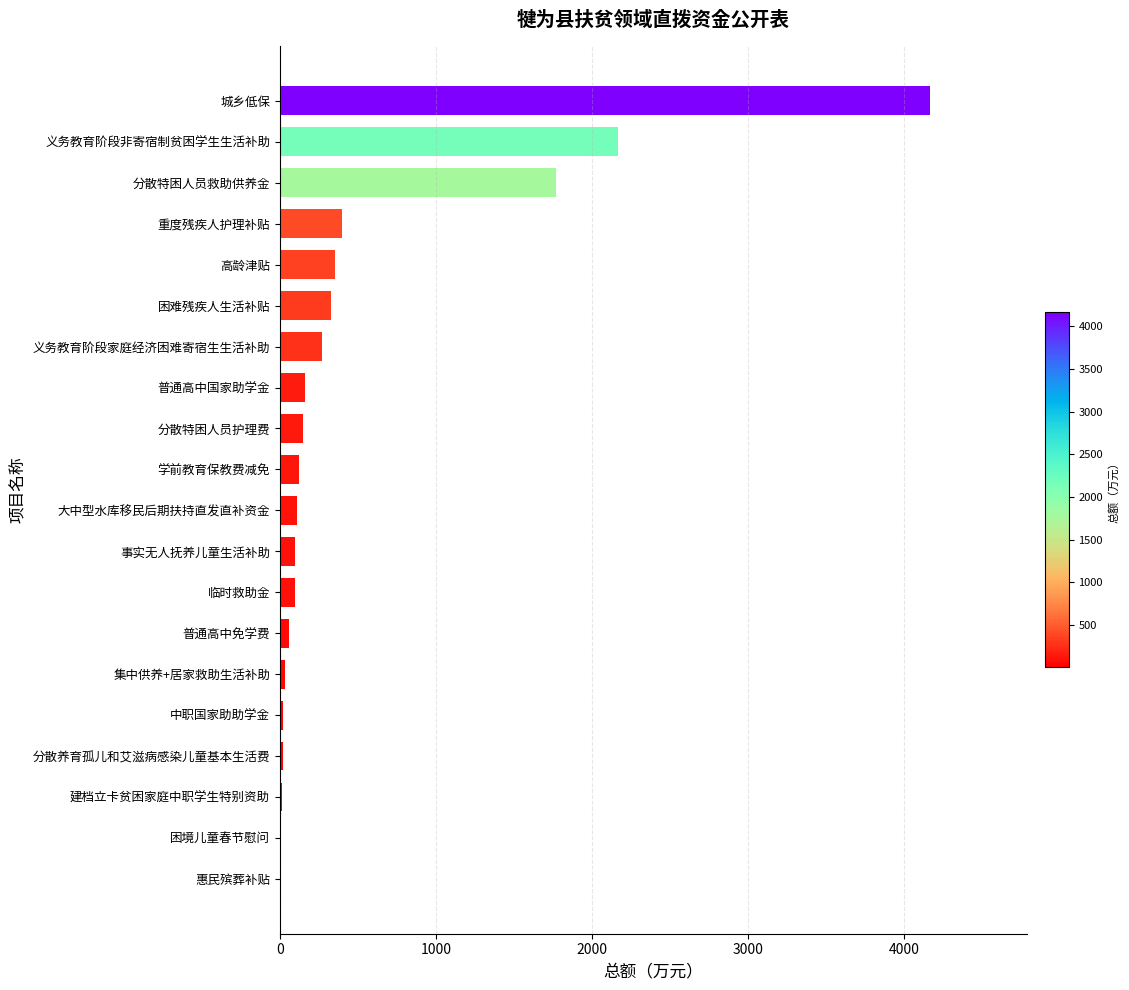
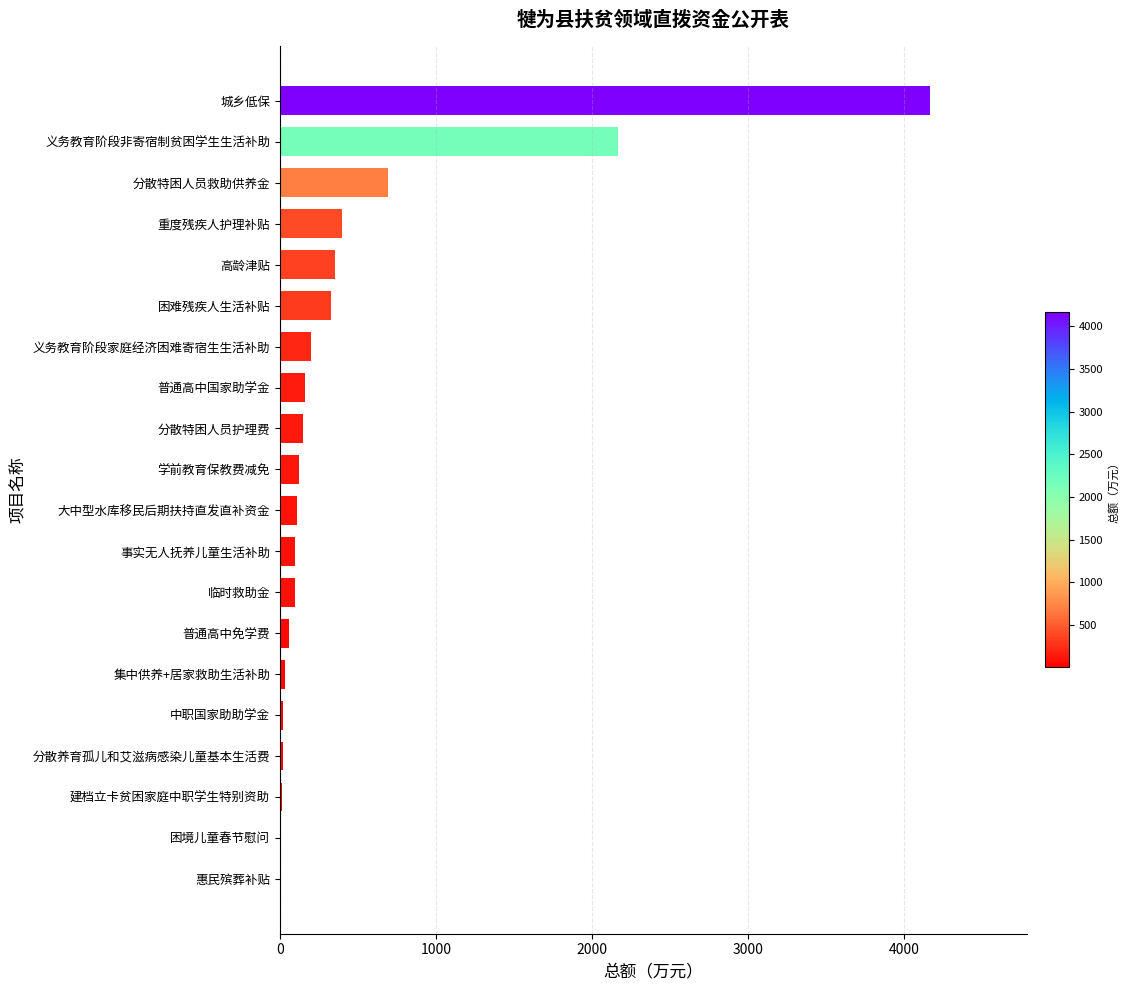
  {
    "城乡低保": 4160,
    "义务教育阶段非寄宿制贫困学生生活补助": 2170,
-   "分散特困人员救助供养金": 1770,
+   "分散特困人员救助供养金": 690,
    "重度残疾人护理补贴": 400,
    "高龄津贴": 350,
    "困难残疾人生活补贴": 330,
-   "义务教育阶段家庭经济困难寄宿生生活补助": 270,
+   "义务教育阶段家庭经济困难寄宿生生活补助": 200,
    "普通高中国家助学金": 160,
    "分散特困人员护理费": 150,
    "学前教育保教费减免": 120,
    "大中型水库移民后期扶持直发直补资金": 110,
    "事实无人抚养儿童生活补助": 100,
    "临时救助金": 90,
    "普通高中免学费": 60,
    "集中供养+居家救助生活补助": 40,
    "中职国家助助学金": 20,
    "分散养育孤儿和艾滋病感染儿童基本生活费": 20
  }
